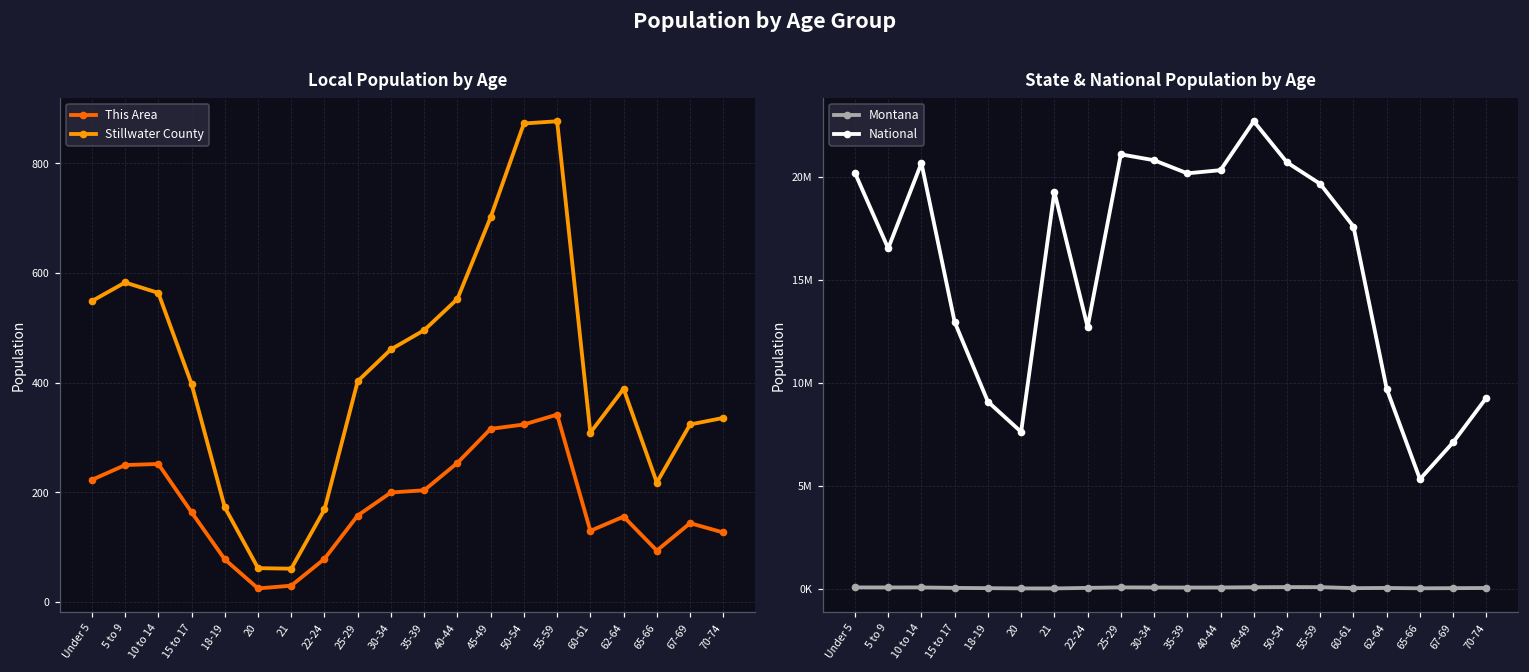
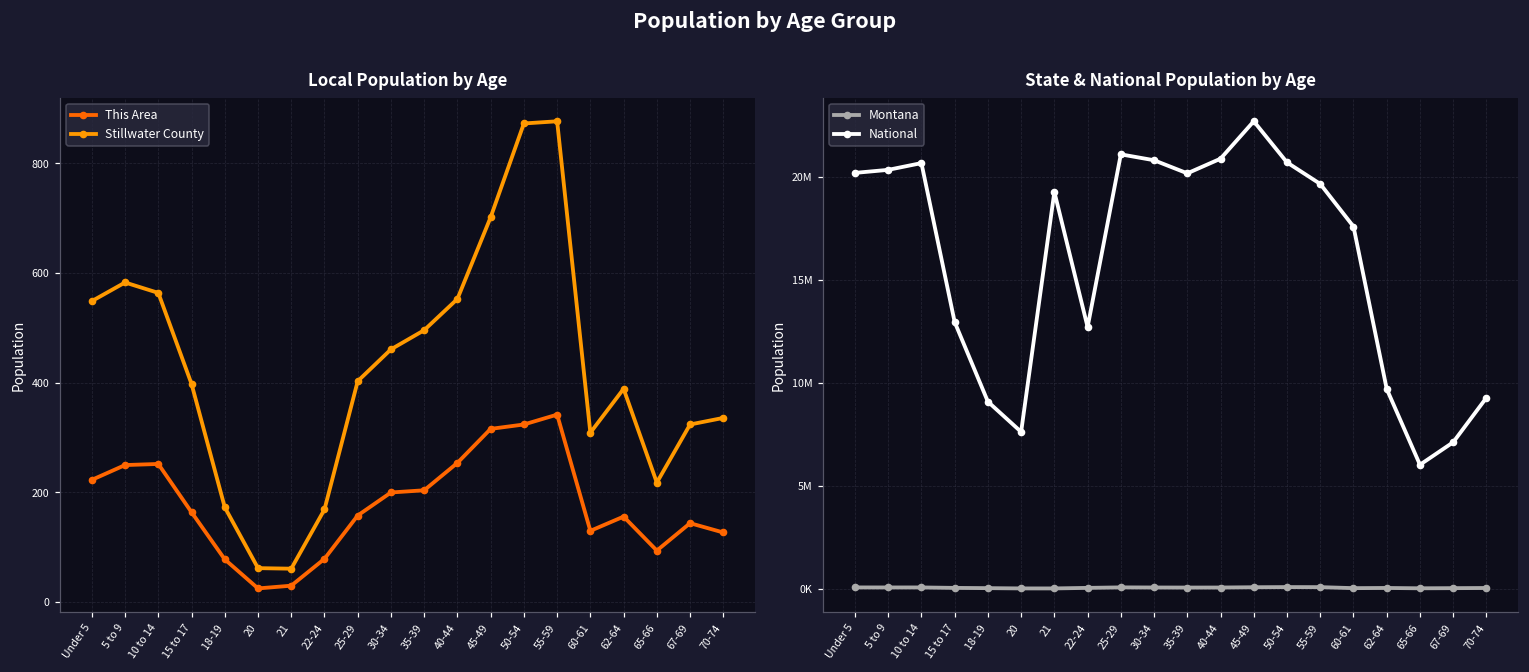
  {
    "State & National Population by Age": {
      "Montana": {
        "Under 5": 100000,
        "5 to 9": 100000,
        "10 to 14": 100000,
        "15 to 17": 0,
        "18-19": 0,
        "20": 0,
        "21": 0,
        "22-24": 0,
        "25-29": 100000,
        "30-34": 100000,
        "35-39": 100000,
        "40-44": 100000,
        "45-49": 100000,
        "50-54": 100000,
        "55-59": 100000,
        "60-61": 0,
        "62-64": 0,
        "65-66": 0,
        "67-69": 0,
        "70-74": 0
      },
      "National": {
        "Under 5": 20200000,
-       "5 to 9": 16500000,
+       "5 to 9": 20300000,
        "10 to 14": 20700000,
        "15 to 17": 13000000,
        "18-19": 9100000,
        "20": 7600000,
        "21": 19300000,
        "22-24": 12700000,
        "25-29": 21100000,
        "30-34": 20800000,
        "35-39": 20200000,
-       "40-44": 20300000,
+       "40-44": 20900000,
        "45-49": 22700000,
        "50-54": 20700000,
        "55-59": 19700000,
        "60-61": 17600000,
        "62-64": 9700000,
-       "65-66": 5300000,
+       "65-66": 6000000,
        "67-69": 7100000,
        "70-74": 9300000
      }
    }
  }
